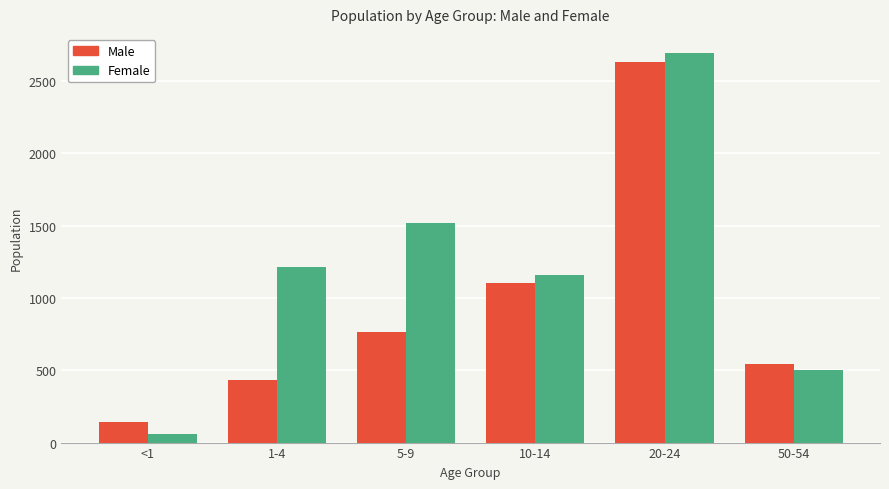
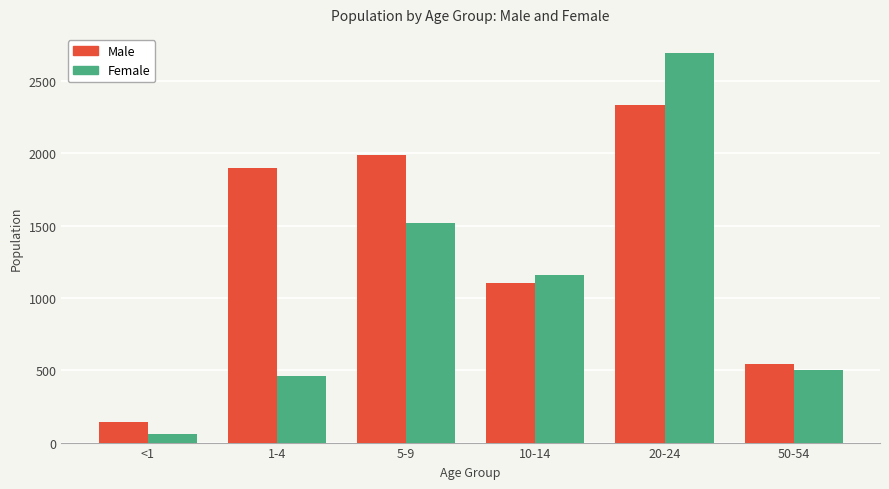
  {
    "Male": {
      "<1": 140,
-     "1-4": 430,
-     "5-9": 760,
+     "1-4": 1900,
+     "5-9": 1990,
      "10-14": 1100,
-     "20-24": 2630,
+     "20-24": 2340,
      "50-54": 540
    },
    "Female": {
      "<1": 60,
-     "1-4": 1220,
+     "1-4": 460,
      "5-9": 1520,
      "10-14": 1160,
      "20-24": 2690,
      "50-54": 500
    }
  }
